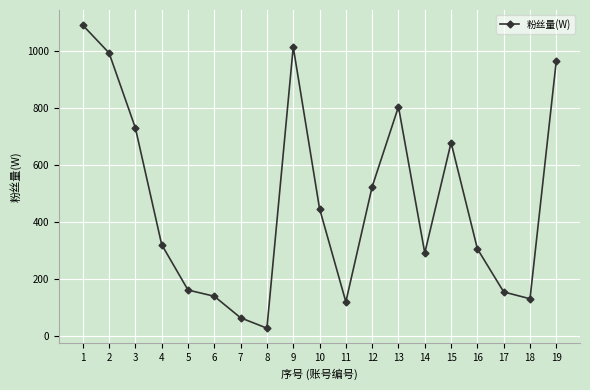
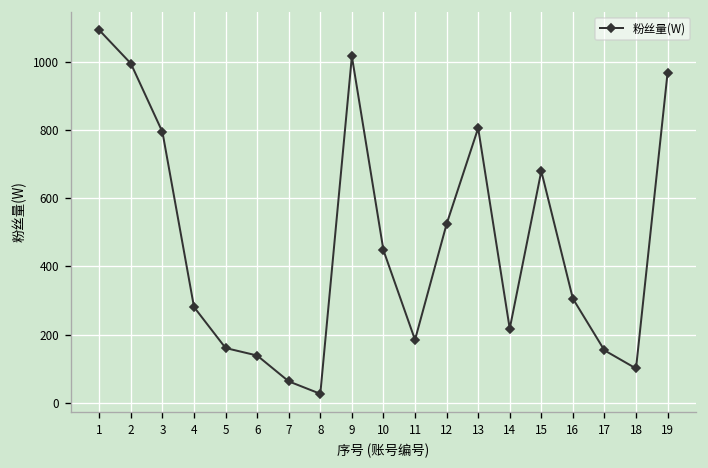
  {
    "1": 1090,
    "2": 990,
-   "3": 730,
-   "4": 320,
+   "3": 790,
+   "4": 280,
    "5": 160,
    "6": 140,
    "7": 60,
    "8": 30,
    "9": 1020,
    "10": 450,
-   "11": 120,
+   "11": 180,
    "12": 520,
    "13": 810,
-   "14": 290,
+   "14": 220,
    "15": 680,
    "16": 310,
    "17": 150,
-   "18": 130,
+   "18": 100,
    "19": 970
  }
